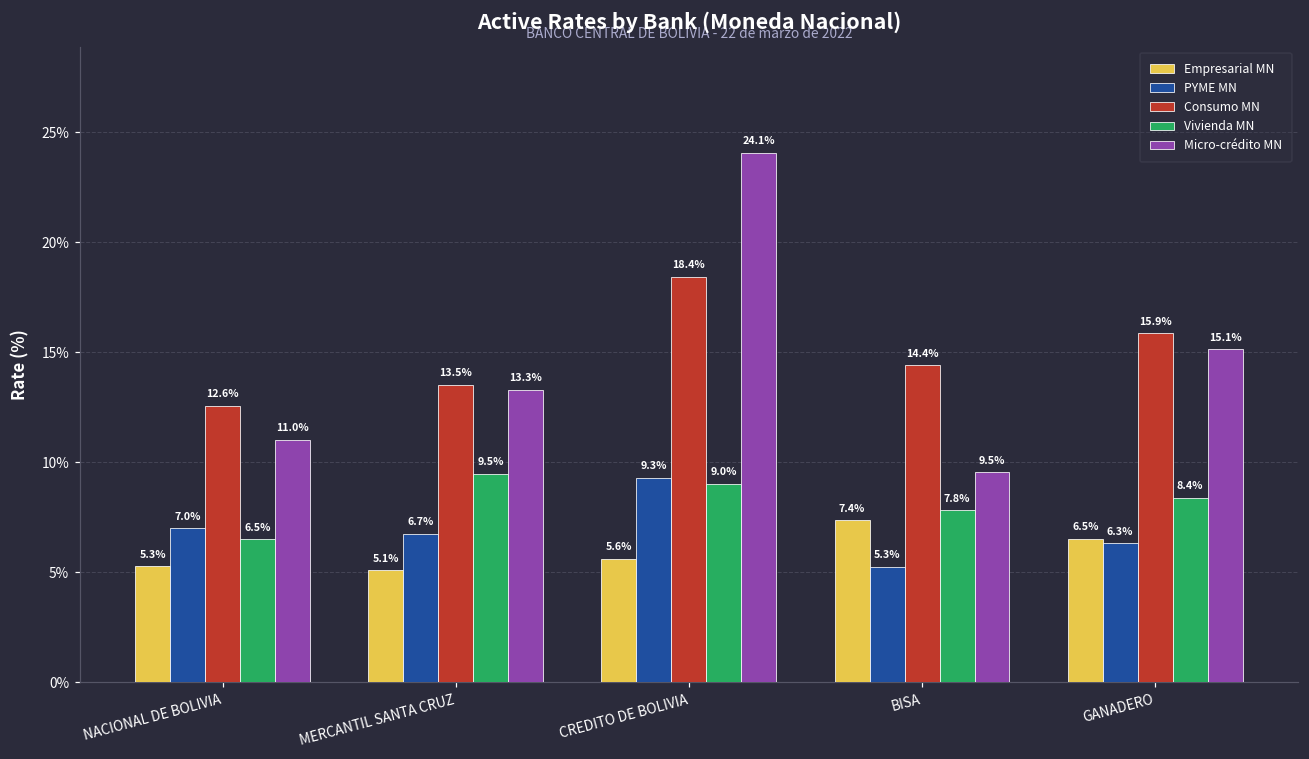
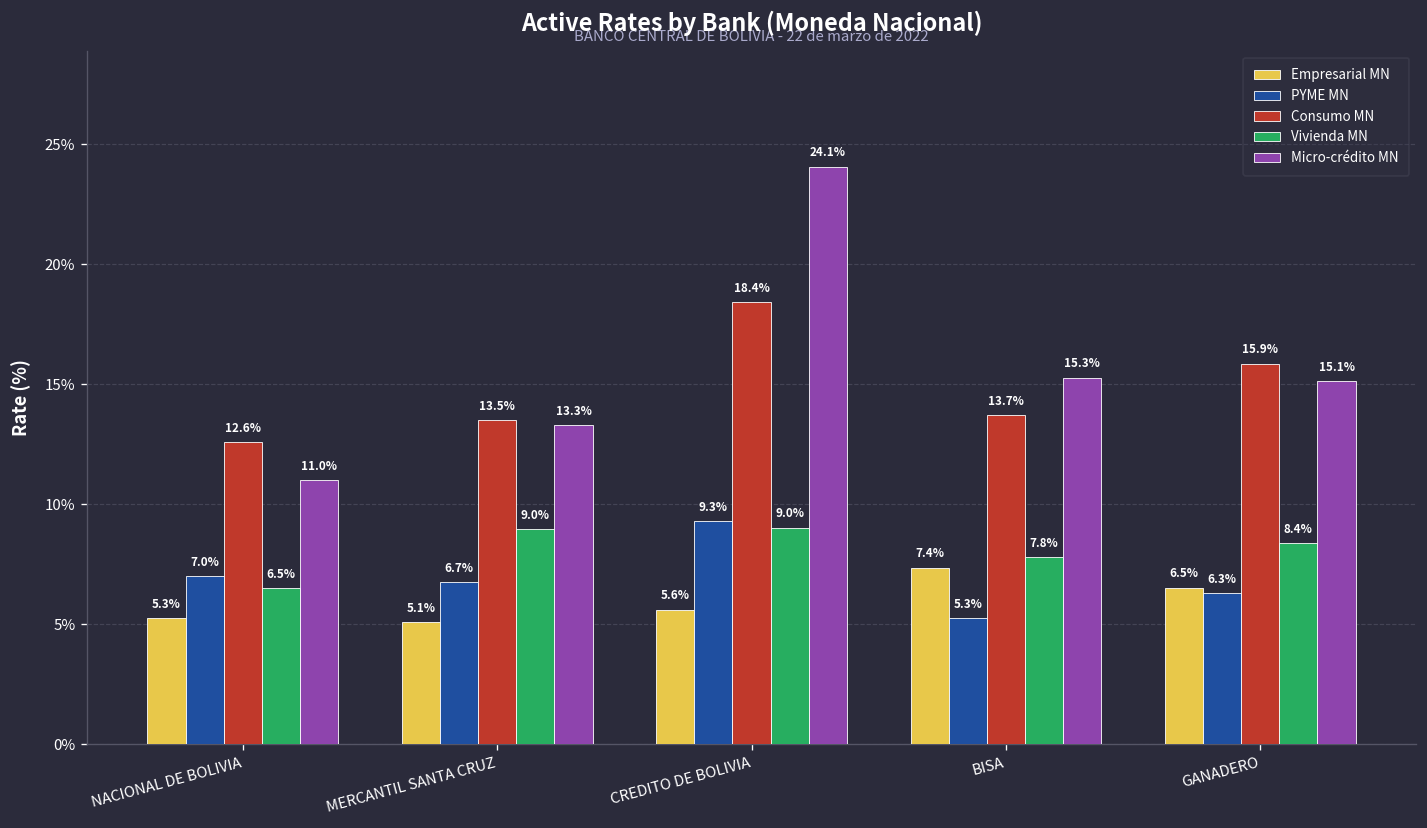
  {
    "Empresarial MN": {
      "NACIONAL DE BOLIVIA": "5.3%",
      "MERCANTIL SANTA CRUZ": "5.1%",
      "CREDITO DE BOLIVIA": "5.6%",
      "BISA": "7.4%",
      "GANADERO": "6.5%"
    },
    "PYME MN": {
      "NACIONAL DE BOLIVIA": "7.0%",
      "MERCANTIL SANTA CRUZ": "6.7%",
      "CREDITO DE BOLIVIA": "9.3%",
      "BISA": "5.3%",
      "GANADERO": "6.3%"
    },
    "Consumo MN": {
      "NACIONAL DE BOLIVIA": "12.6%",
      "MERCANTIL SANTA CRUZ": "13.5%",
      "CREDITO DE BOLIVIA": "18.4%",
-     "BISA": "14.4%",
+     "BISA": "13.7%",
      "GANADERO": "15.9%"
    },
    "Vivienda MN": {
      "NACIONAL DE BOLIVIA": "6.5%",
-     "MERCANTIL SANTA CRUZ": "9.5%",
+     "MERCANTIL SANTA CRUZ": "9.0%",
      "CREDITO DE BOLIVIA": "9.0%",
      "BISA": "7.8%",
      "GANADERO": "8.4%"
    },
    "Micro-crédito MN": {
      "NACIONAL DE BOLIVIA": "11.0%",
      "MERCANTIL SANTA CRUZ": "13.3%",
      "CREDITO DE BOLIVIA": "24.1%",
-     "BISA": "9.5%",
+     "BISA": "15.3%",
      "GANADERO": "15.1%"
    }
  }
